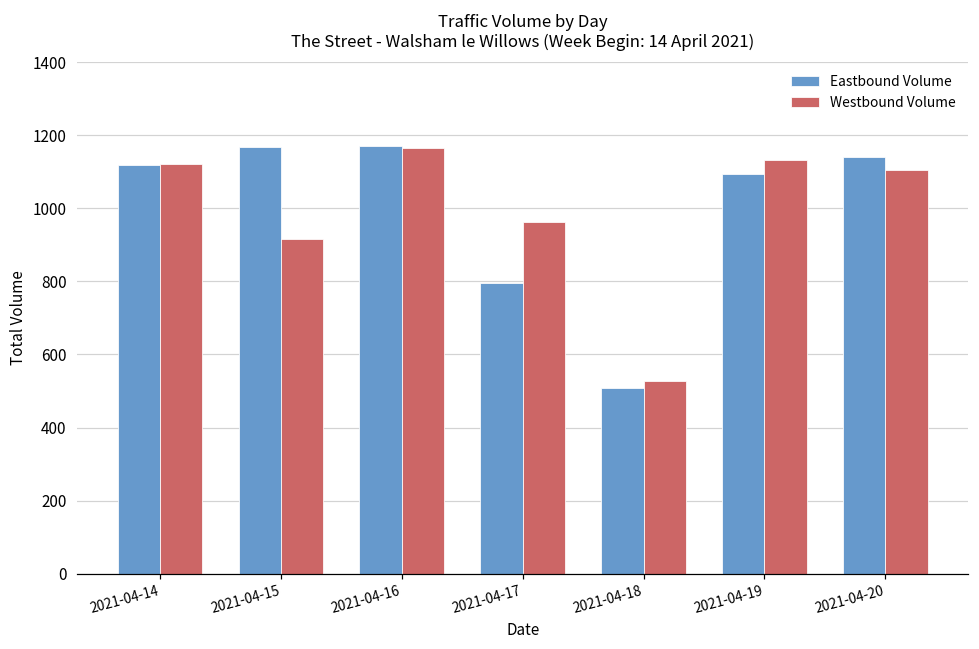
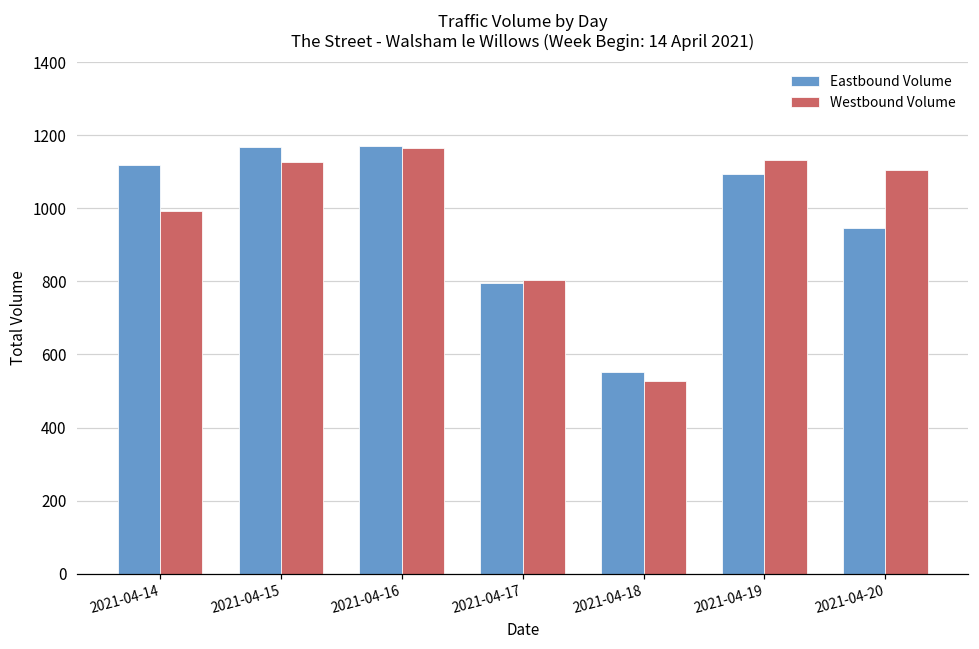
  {
    "Eastbound Volume": {
      "2021-04-14": 1120,
      "2021-04-15": 1170,
      "2021-04-16": 1170,
      "2021-04-17": 800,
-     "2021-04-18": 510,
+     "2021-04-18": 550,
      "2021-04-19": 1090,
-     "2021-04-20": 1140
+     "2021-04-20": 950
    },
    "Westbound Volume": {
-     "2021-04-14": 1120,
-     "2021-04-15": 920,
+     "2021-04-14": 990,
+     "2021-04-15": 1130,
      "2021-04-16": 1170,
-     "2021-04-17": 960,
+     "2021-04-17": 810,
      "2021-04-18": 530,
      "2021-04-19": 1130,
      "2021-04-20": 1110
    }
  }
